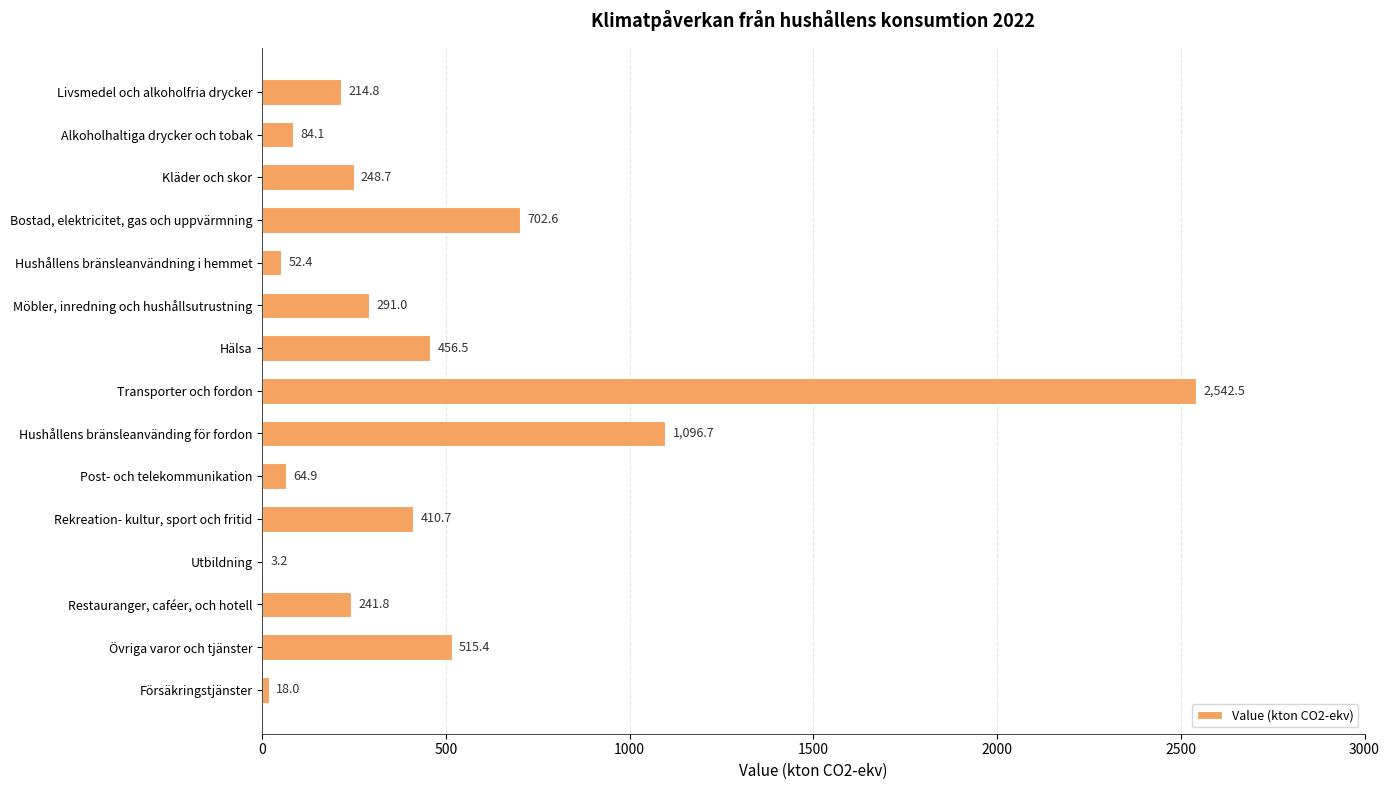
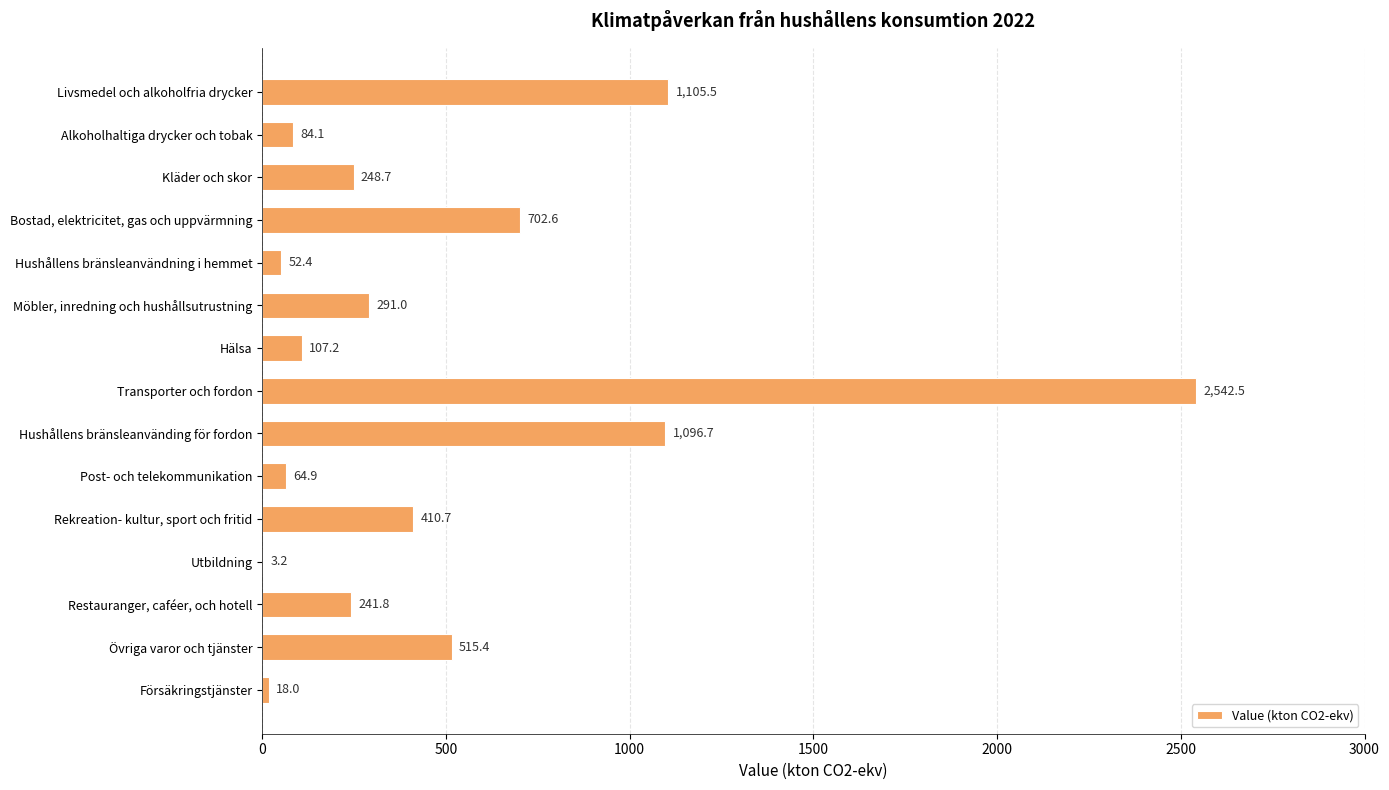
  {
-   "Livsmedel och alkoholfria drycker": "214.8",
+   "Livsmedel och alkoholfria drycker": "1,105.5",
    "Alkoholhaltiga drycker och tobak": "84.1",
    "Kläder och skor": "248.7",
    "Bostad, elektricitet, gas och uppvärmning": "702.6",
    "Hushållens bränsleanvändning i hemmet": "52.4",
    "Möbler, inredning och hushållsutrustning": "291.0",
-   "Hälsa": "456.5",
+   "Hälsa": "107.2",
    "Transporter och fordon": "2,542.5",
    "Hushållens bränsleanvänding för fordon": "1,096.7",
    "Post- och telekommunikation": "64.9",
    "Rekreation- kultur, sport och fritid": "410.7",
    "Utbildning": "3.2",
    "Restauranger, caféer, och hotell": "241.8",
    "Övriga varor och tjänster": "515.4",
    "Försäkringstjänster": "18.0"
  }
